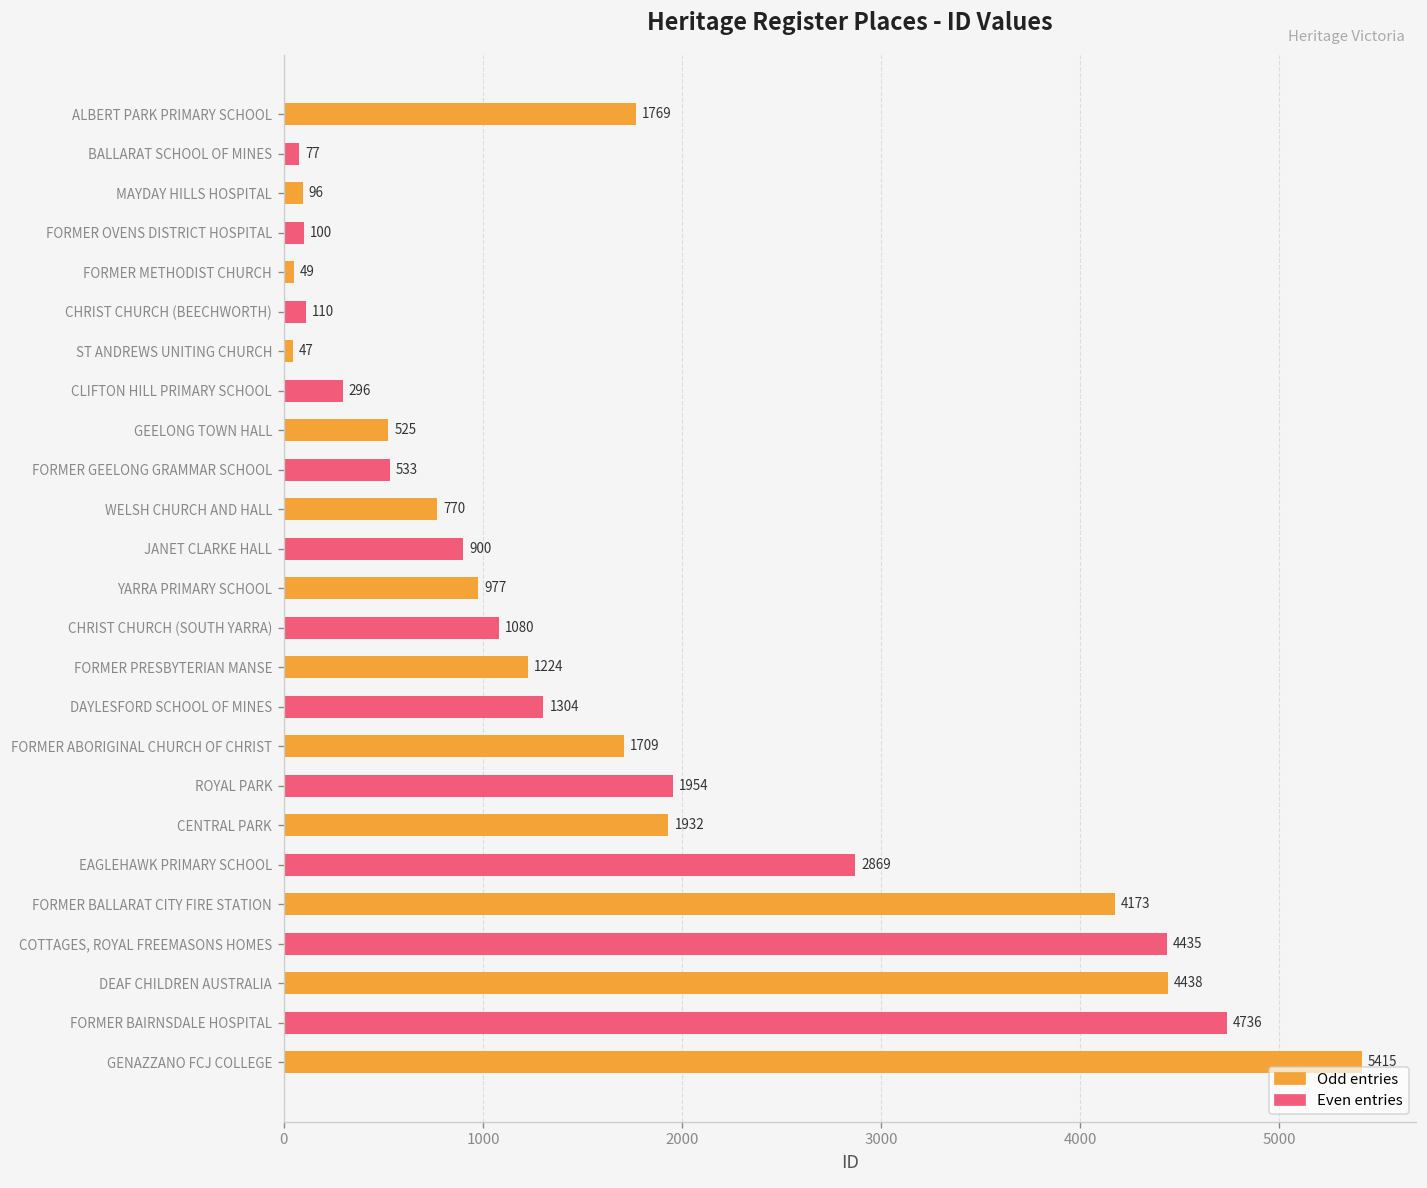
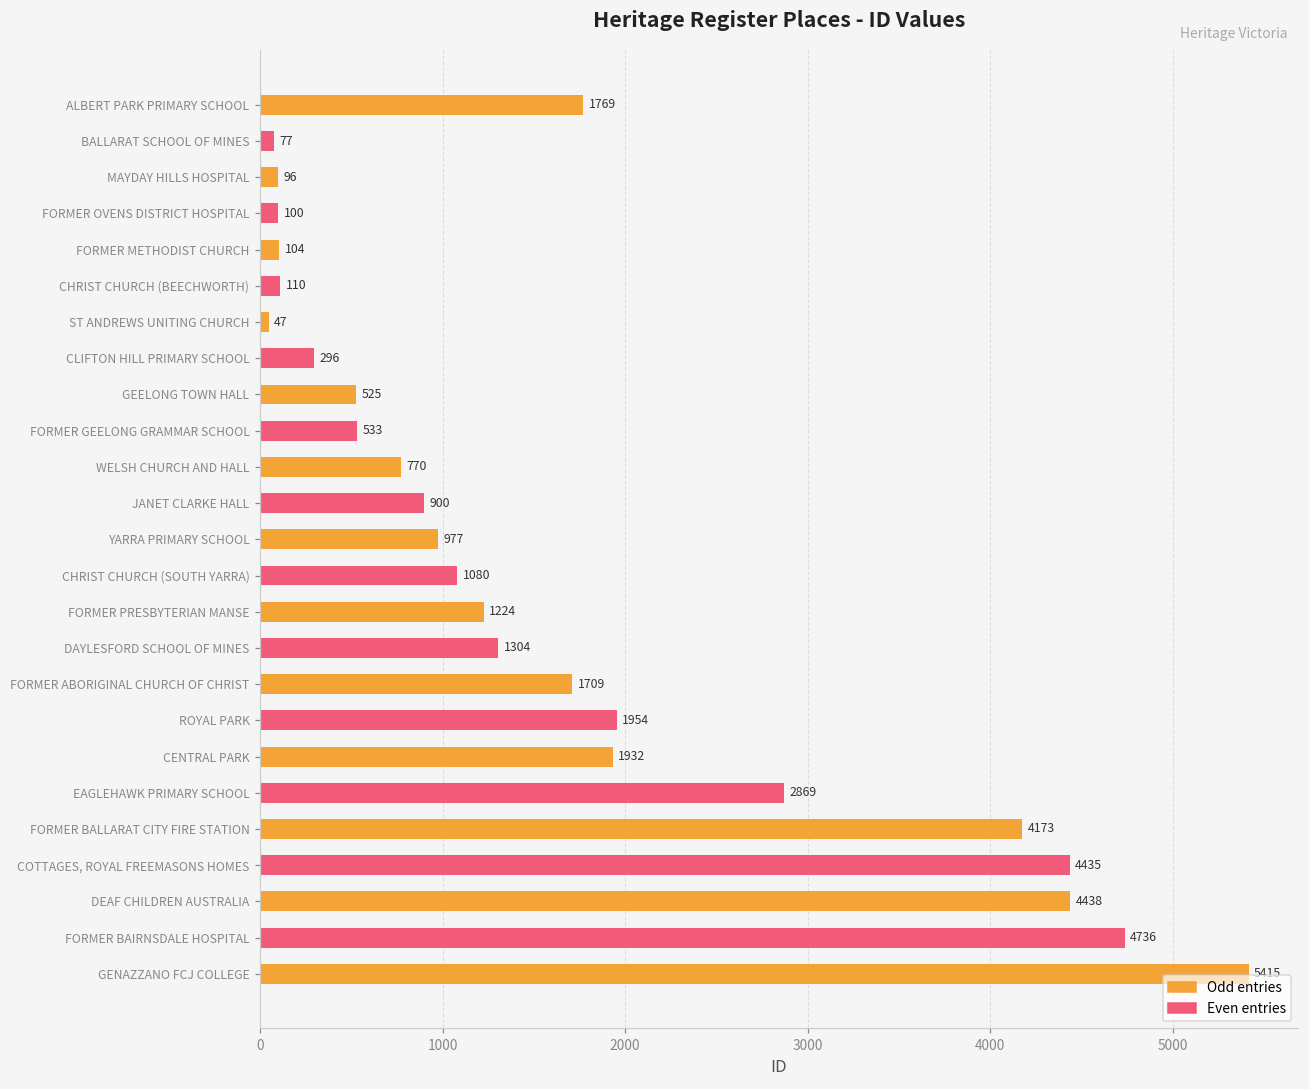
  {
    "ALBERT PARK PRIMARY SCHOOL": 1769,
    "BALLARAT SCHOOL OF MINES": 77,
    "MAYDAY HILLS HOSPITAL": 96,
    "FORMER OVENS DISTRICT HOSPITAL": 100,
-   "FORMER METHODIST CHURCH": 49,
+   "FORMER METHODIST CHURCH": 104,
    "CHRIST CHURCH (BEECHWORTH)": 110,
    "ST ANDREWS UNITING CHURCH": 47,
    "CLIFTON HILL PRIMARY SCHOOL": 296,
    "GEELONG TOWN HALL": 525,
    "FORMER GEELONG GRAMMAR SCHOOL": 533,
    "WELSH CHURCH AND HALL": 770,
    "JANET CLARKE HALL": 900,
    "YARRA PRIMARY SCHOOL": 977,
    "CHRIST CHURCH (SOUTH YARRA)": 1080,
    "FORMER PRESBYTERIAN MANSE": 1224,
    "DAYLESFORD SCHOOL OF MINES": 1304,
    "FORMER ABORIGINAL CHURCH OF CHRIST": 1709,
    "ROYAL PARK": 1954,
    "CENTRAL PARK": 1932,
    "EAGLEHAWK PRIMARY SCHOOL": 2869,
    "FORMER BALLARAT CITY FIRE STATION": 4173,
    "COTTAGES, ROYAL FREEMASONS HOMES": 4435,
    "DEAF CHILDREN AUSTRALIA": 4438,
    "FORMER BAIRNSDALE HOSPITAL": 4736
  }
